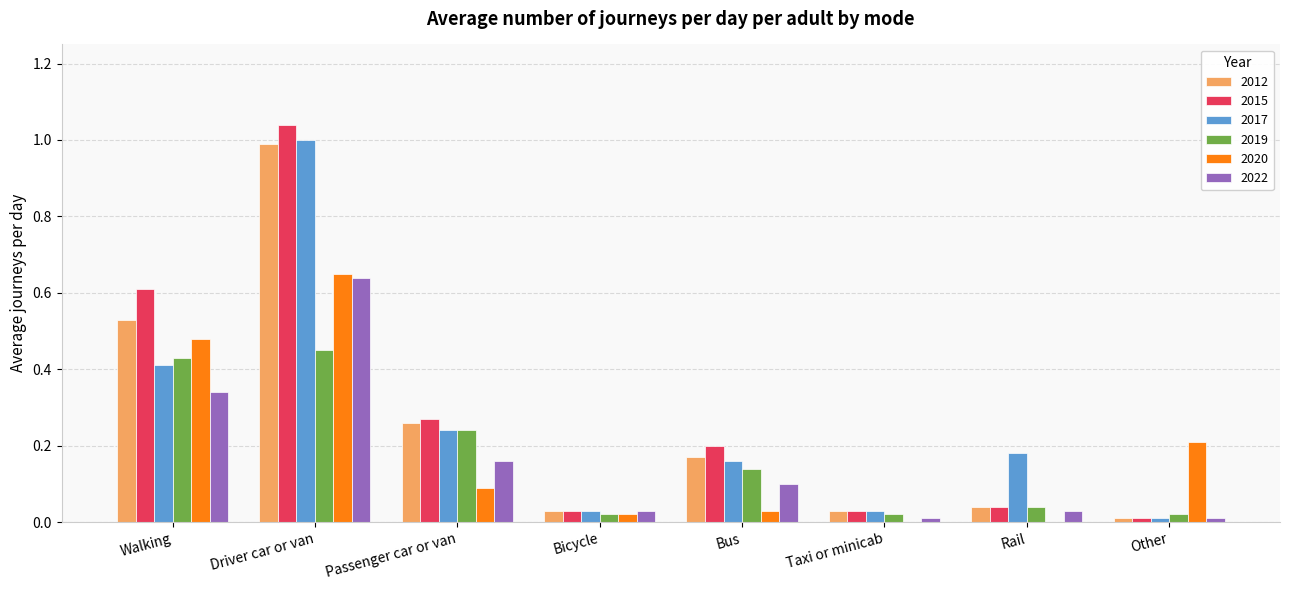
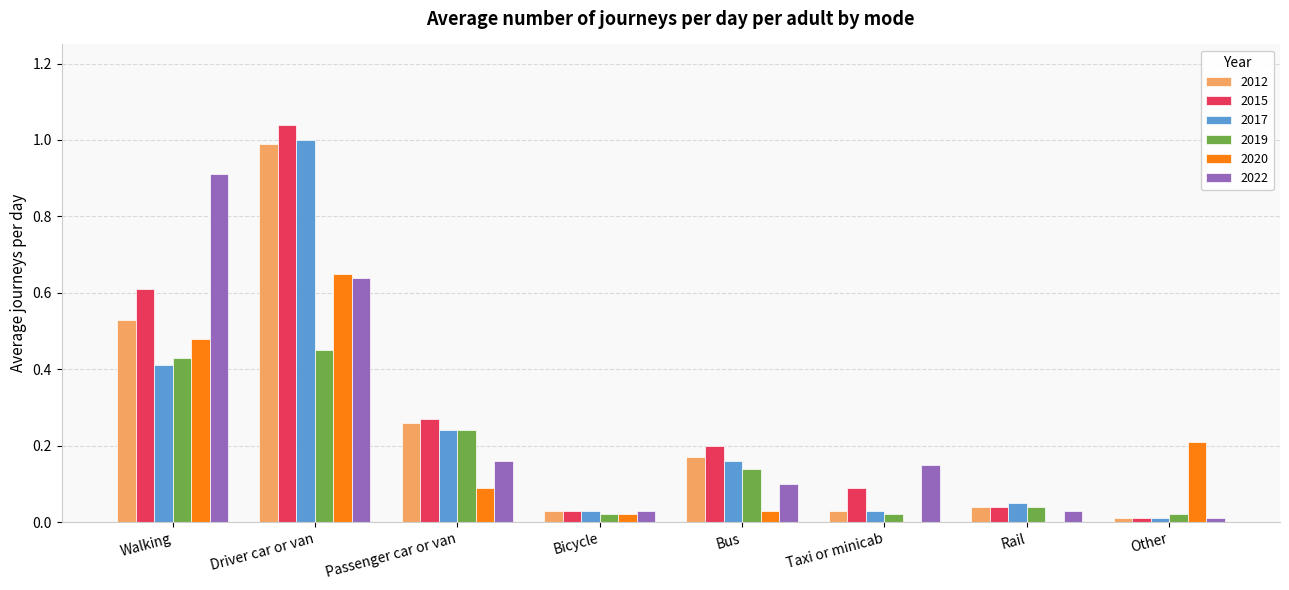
  {
    "2012": {
      "Walking": 0.53,
      "Driver car or van": 0.99,
      "Passenger car or van": 0.26,
      "Bicycle": 0.03,
      "Bus": 0.17,
      "Taxi or minicab": 0.03,
      "Rail": 0.04,
      "Other": 0.01
    },
    "2015": {
      "Walking": 0.61,
      "Driver car or van": 1.04,
      "Passenger car or van": 0.27,
      "Bicycle": 0.03,
      "Bus": 0.20,
-     "Taxi or minicab": 0.03,
+     "Taxi or minicab": 0.09,
      "Rail": 0.04,
      "Other": 0.01
    },
    "2017": {
      "Walking": 0.41,
      "Driver car or van": 1.00,
      "Passenger car or van": 0.24,
      "Bicycle": 0.03,
      "Bus": 0.16,
      "Taxi or minicab": 0.03,
-     "Rail": 0.18,
+     "Rail": 0.05,
      "Other": 0.01
    },
    "2019": {
      "Walking": 0.43,
      "Driver car or van": 0.45,
      "Passenger car or van": 0.24,
      "Bicycle": 0.02,
      "Bus": 0.14,
      "Taxi or minicab": 0.02,
      "Rail": 0.04,
      "Other": 0.02
    },
    "2020": {
      "Walking": 0.48,
      "Driver car or van": 0.65,
      "Passenger car or van": 0.09,
      "Bicycle": 0.02,
      "Bus": 0.03,
      "Taxi or minicab": 0.00,
      "Rail": 0.00,
      "Other": 0.21
    },
    "2022": {
-     "Walking": 0.34,
+     "Walking": 0.91,
      "Driver car or van": 0.64,
      "Passenger car or van": 0.16,
      "Bicycle": 0.03,
      "Bus": 0.10,
-     "Taxi or minicab": 0.01,
+     "Taxi or minicab": 0.15,
      "Rail": 0.03,
      "Other": 0.01
    }
  }
